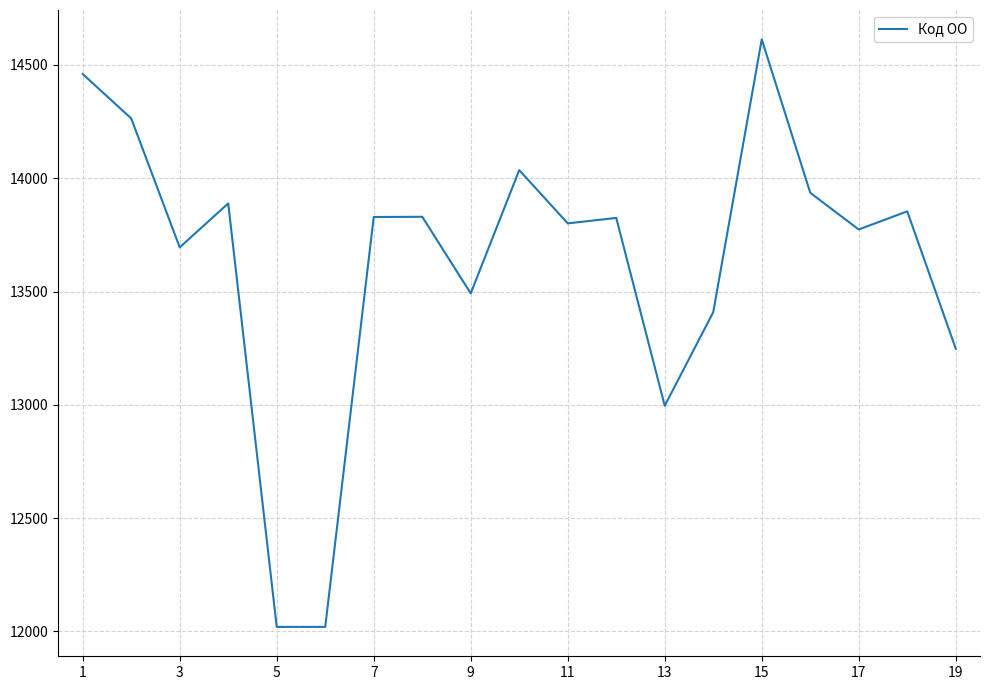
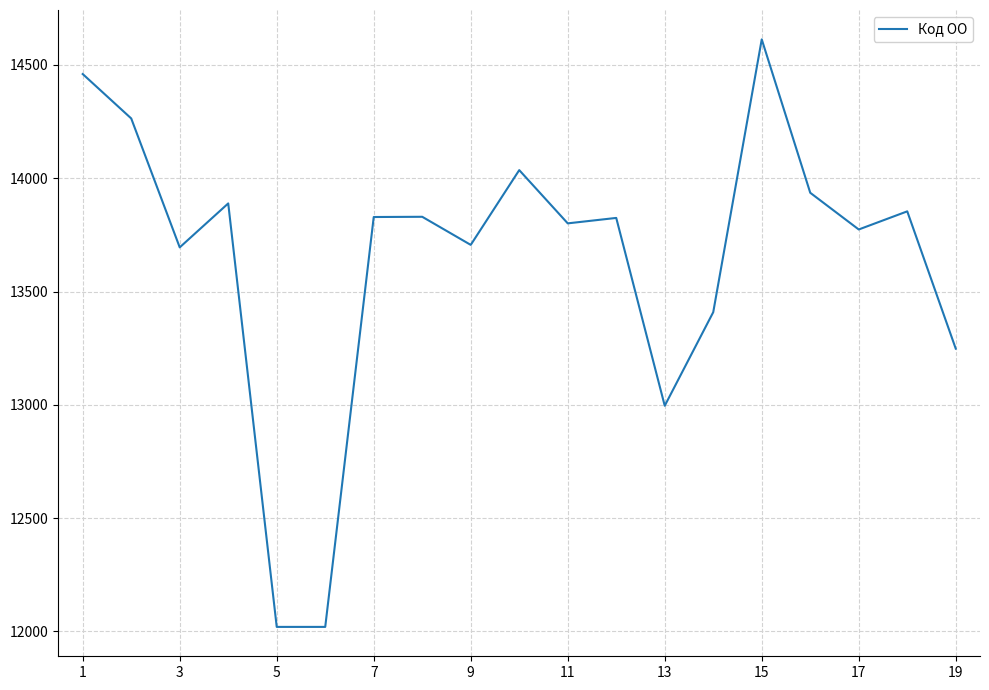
  {
    "1": 14460,
    "3": 13700,
    "5": 12020,
    "7": 13830,
-   "9": 13490,
+   "9": 13710,
    "11": 13800,
    "13": 13000,
    "15": 14610,
    "17": 13770,
    "19": 13250
  }
